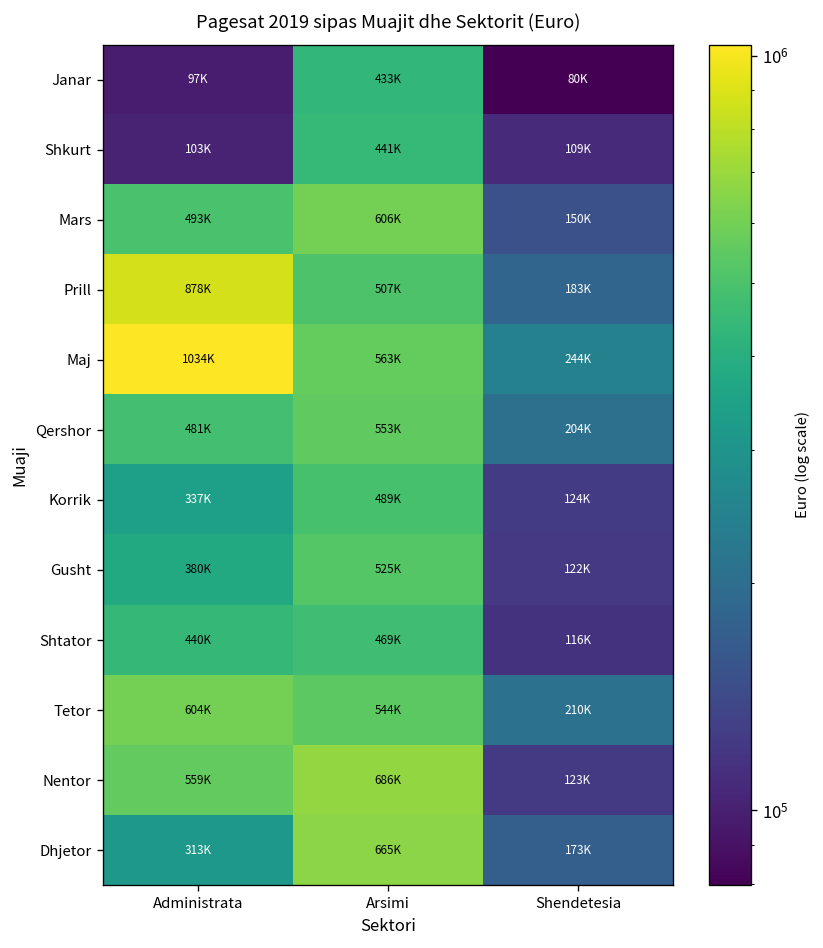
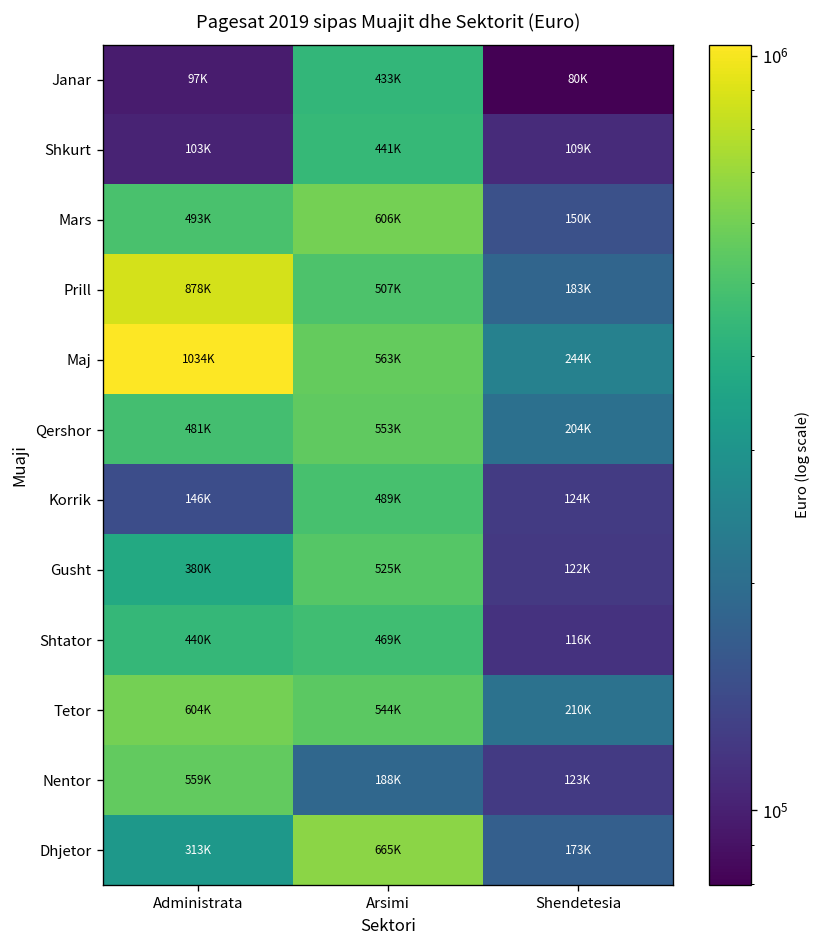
  {
    "Janar": {
      "Administrata": "97K",
      "Arsimi": "433K",
      "Shendetesia": "80K"
    },
    "Shkurt": {
      "Administrata": "103K",
      "Arsimi": "441K",
      "Shendetesia": "109K"
    },
    "Mars": {
      "Administrata": "493K",
      "Arsimi": "606K",
      "Shendetesia": "150K"
    },
    "Prill": {
      "Administrata": "878K",
      "Arsimi": "507K",
      "Shendetesia": "183K"
    },
    "Maj": {
      "Administrata": "1034K",
      "Arsimi": "563K",
      "Shendetesia": "244K"
    },
    "Qershor": {
      "Administrata": "481K",
      "Arsimi": "553K",
      "Shendetesia": "204K"
    },
    "Korrik": {
-     "Administrata": "337K",
+     "Administrata": "146K",
      "Arsimi": "489K",
      "Shendetesia": "124K"
    },
    "Gusht": {
      "Administrata": "380K",
      "Arsimi": "525K",
      "Shendetesia": "122K"
    },
    "Shtator": {
      "Administrata": "440K",
      "Arsimi": "469K",
      "Shendetesia": "116K"
    },
    "Tetor": {
      "Administrata": "604K",
      "Arsimi": "544K",
      "Shendetesia": "210K"
    },
    "Nentor": {
      "Administrata": "559K",
-     "Arsimi": "686K",
+     "Arsimi": "188K",
      "Shendetesia": "123K"
    },
    "Dhjetor": {
      "Administrata": "313K",
      "Arsimi": "665K",
      "Shendetesia": "173K"
    }
  }
